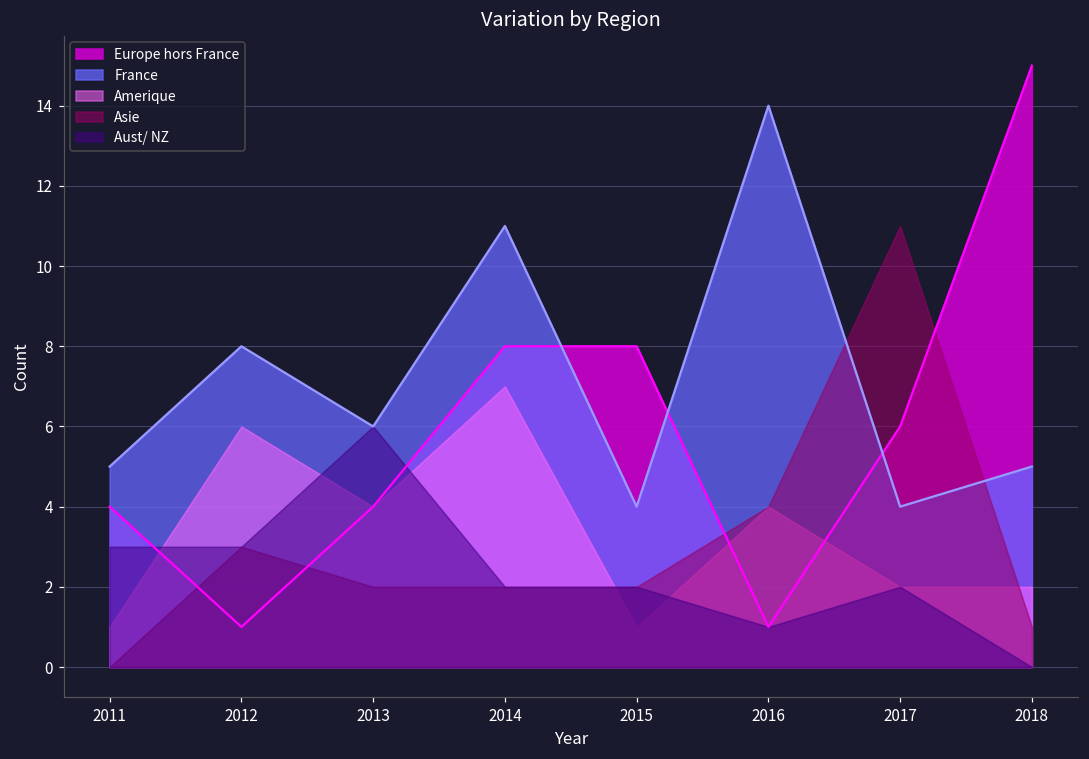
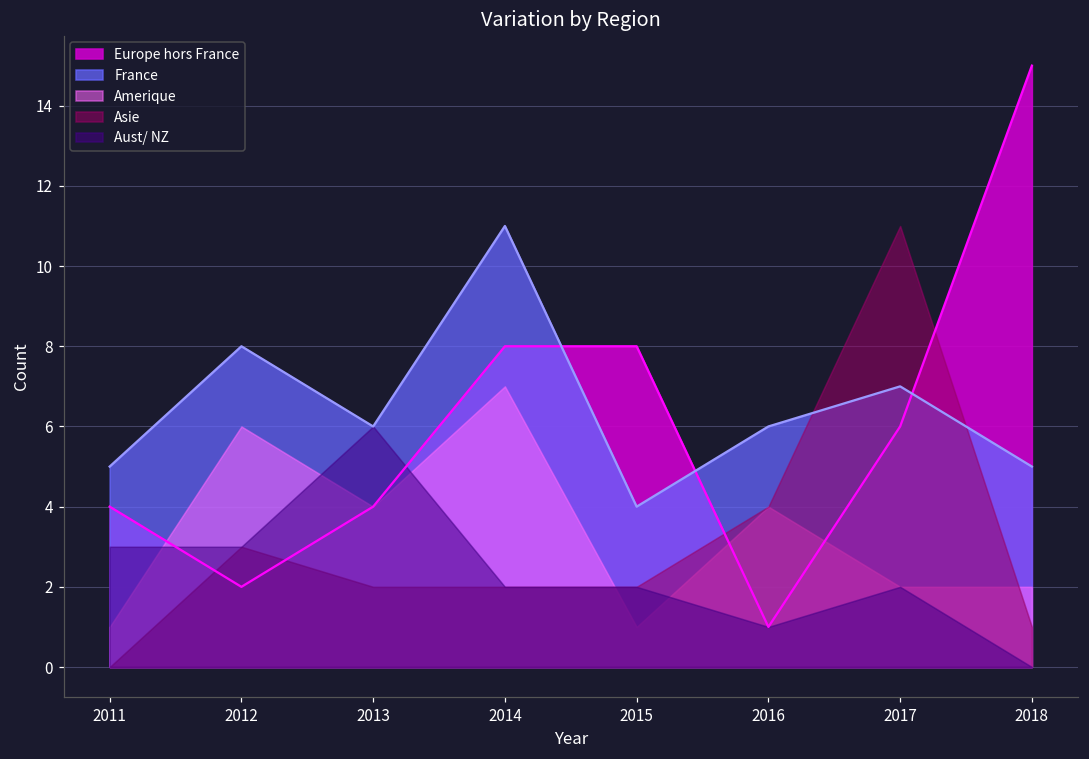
  {
    "Europe hors France": {
      "2011": 4,
-     "2012": 1,
+     "2012": 2,
      "2014": 8,
      "2015": 8,
      "2017": 6,
      "2018": 15
    },
    "France": {
      "2011": 5,
      "2012": 8,
      "2014": 11,
      "2015": 4,
-     "2016": 14,
-     "2017": 4,
+     "2016": 6,
+     "2017": 7,
      "2018": 5
    },
    "Amerique": {
      "2011": 1,
      "2012": 6,
      "2014": 7,
      "2015": 1,
      "2018": 2
    },
    "Asie": {
      "2011": 0,
      "2013": 2,
      "2017": 11,
      "2018": 1
    },
    "Aust/ NZ": {
      "2011": 3,
      "2018": 0
    }
  }
